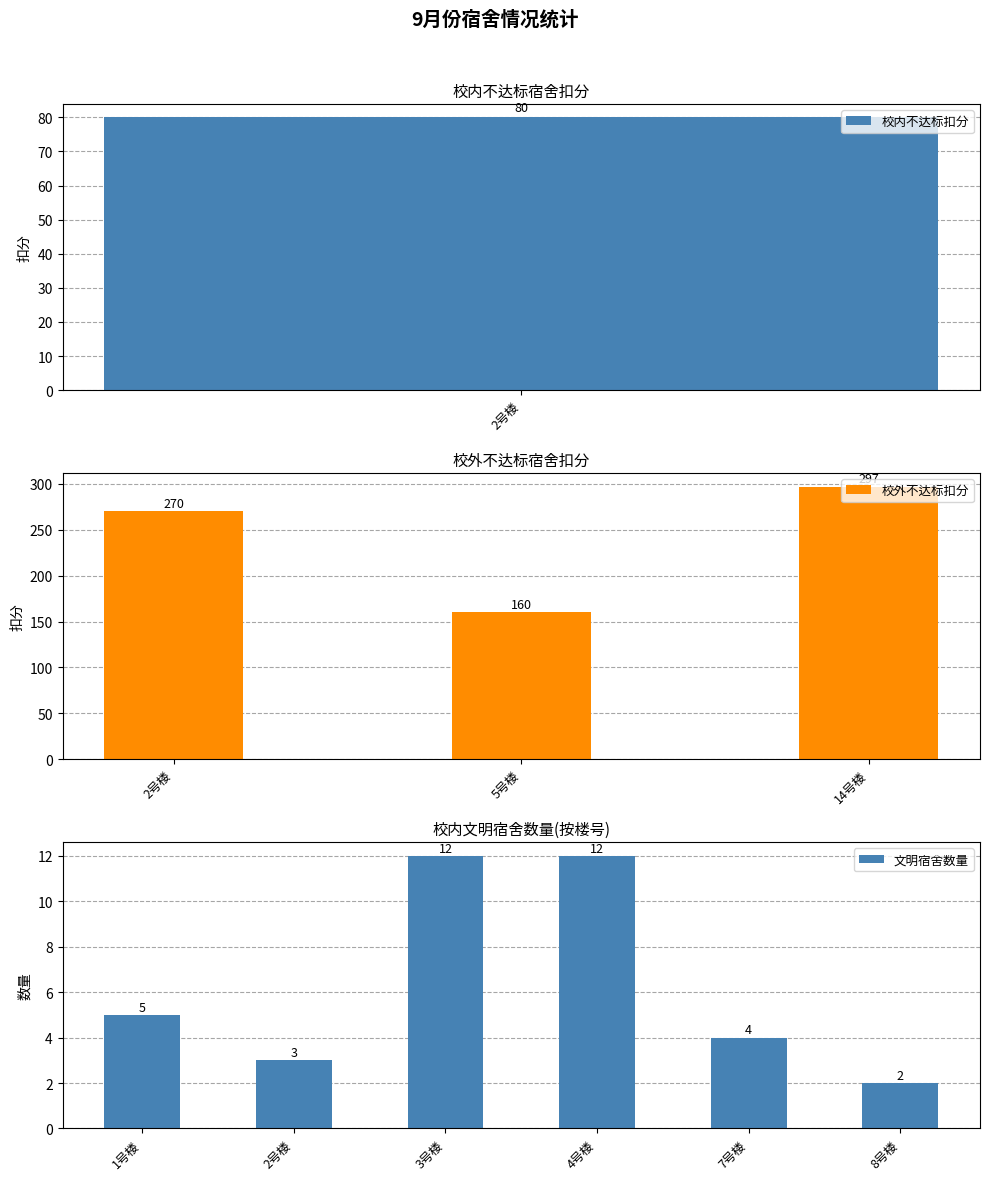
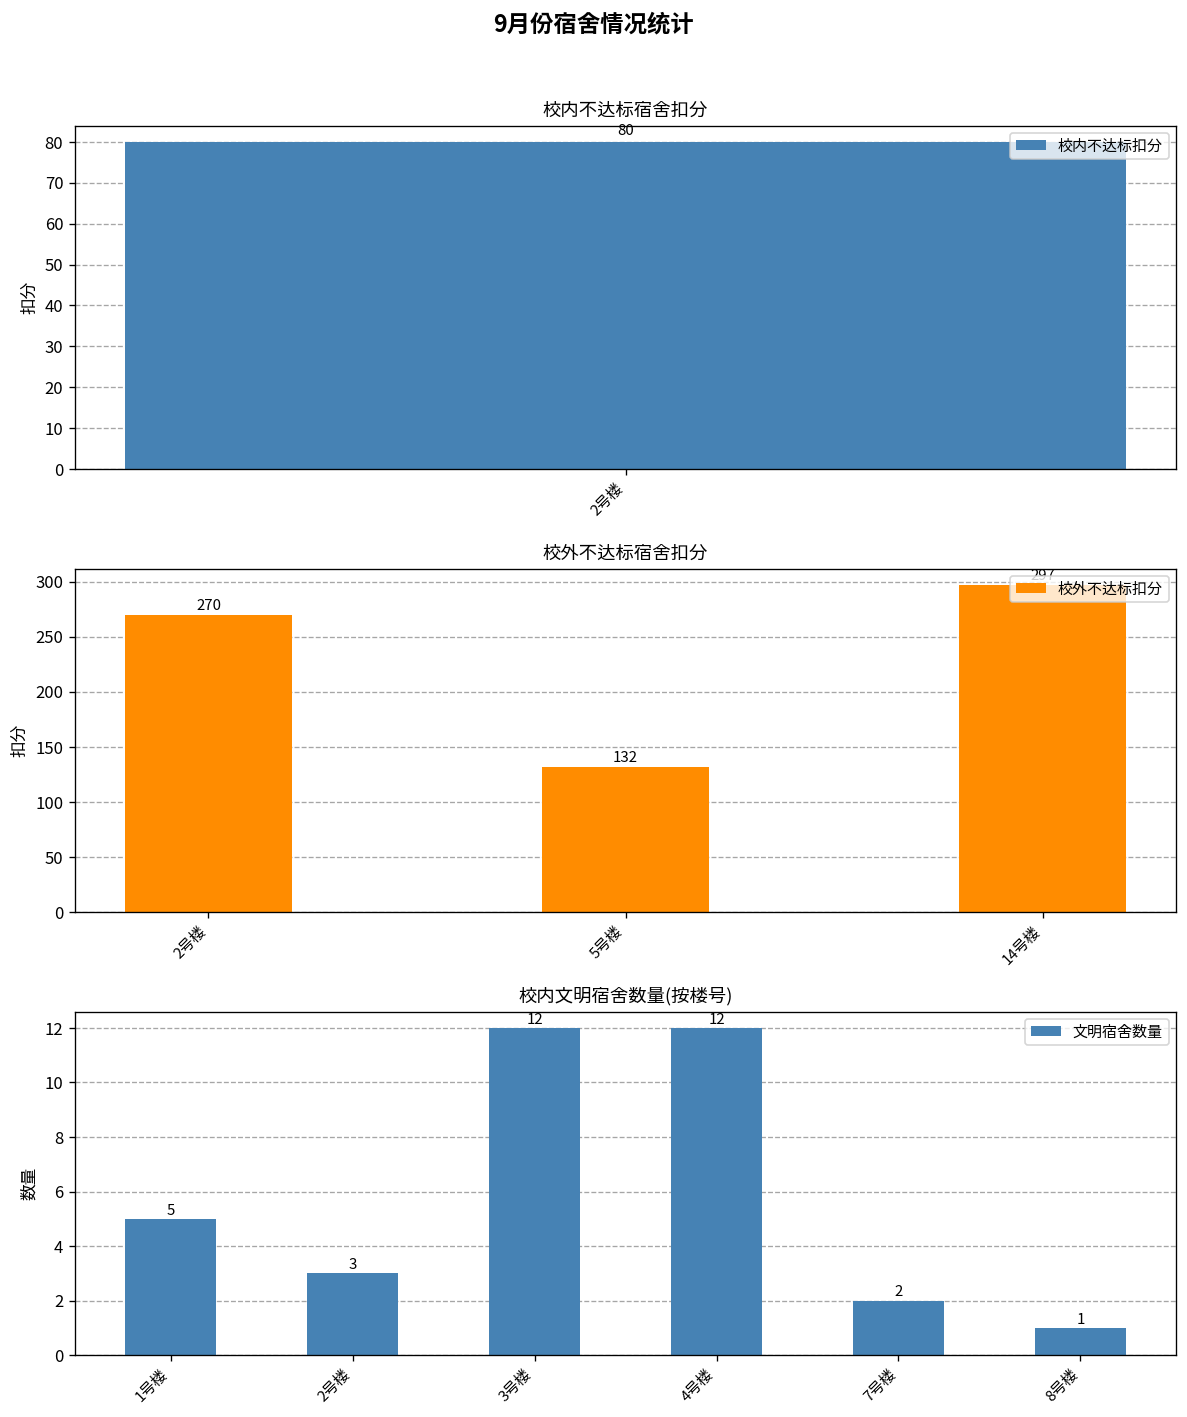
  {
    "校内不达标宿舍扣分": {
      "2号楼": 80
    },
    "校外不达标宿舍扣分": {
      "2号楼": 270,
-     "5号楼": 160
+     "5号楼": 132
    },
    "校内文明宿舍数量(按楼号)": {
      "1号楼": 5,
      "2号楼": 3,
      "3号楼": 12,
      "4号楼": 12,
-     "7号楼": 4,
-     "8号楼": 2
+     "7号楼": 2,
+     "8号楼": 1
    }
  }
